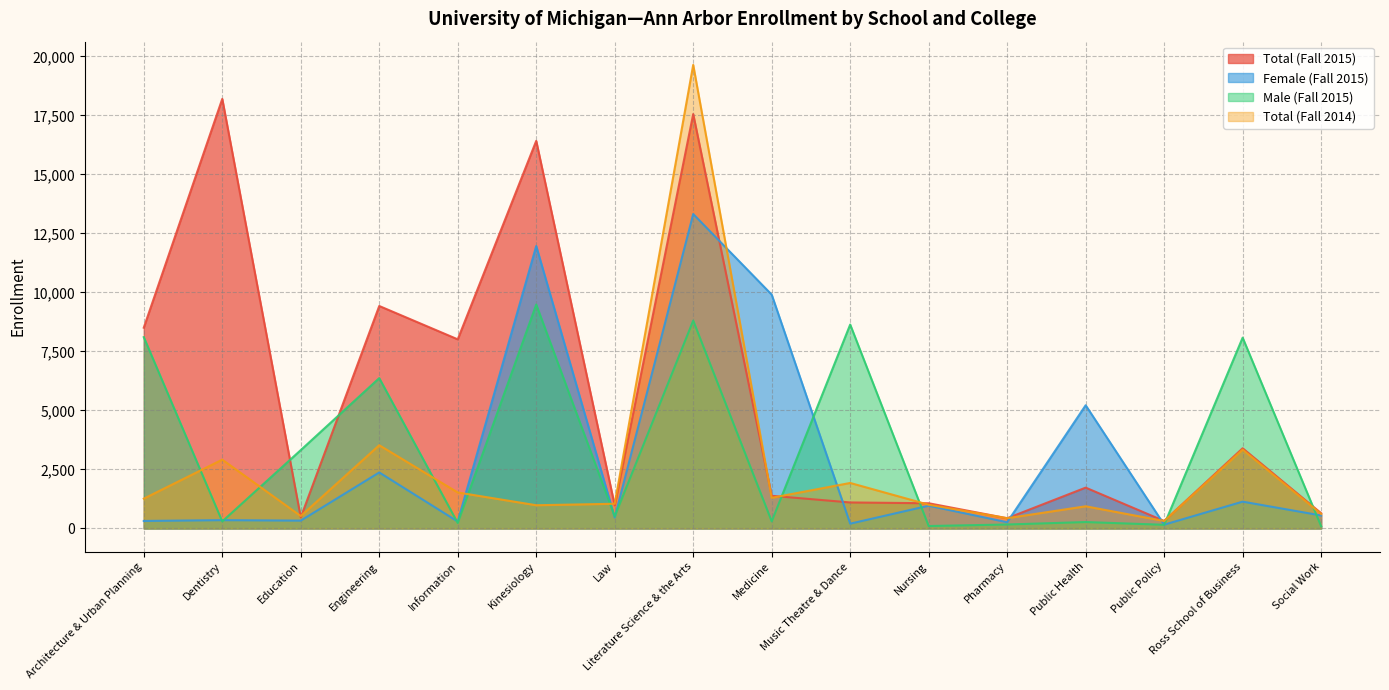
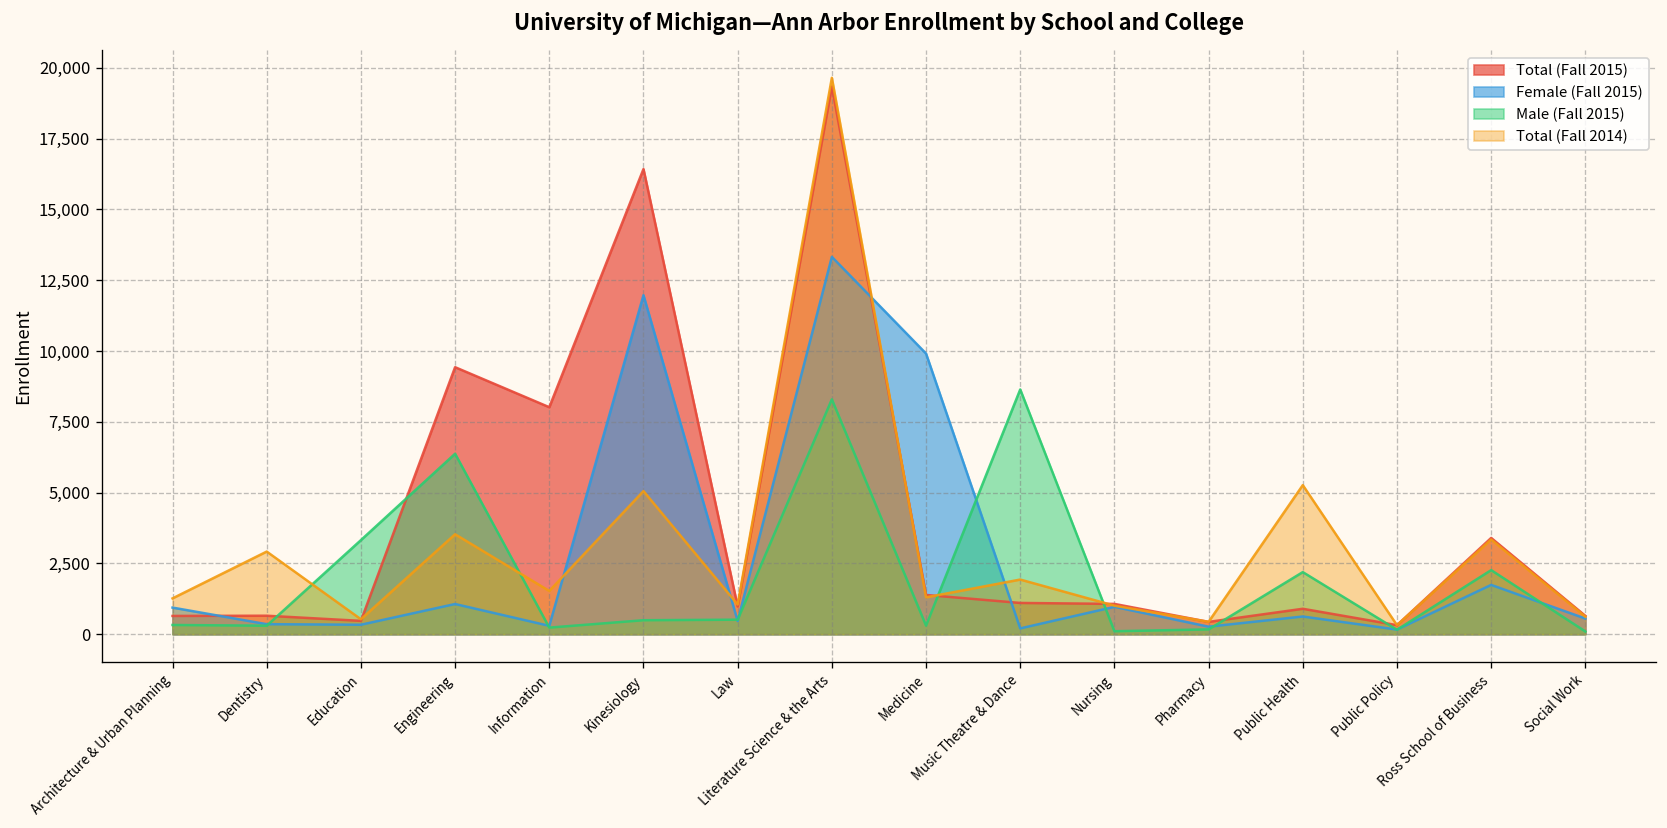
  {
    "Total (Fall 2015)": {
-     "Architecture & Urban Planning": "8,500",
-     "Dentistry": "18,200",
+     "Architecture & Urban Planning": "600",
+     "Dentistry": "700",
      "Engineering": "9,400",
      "Information": "8,000",
      "Kinesiology": "16,400",
-     "Literature Science & the Arts": "17,600",
+     "Literature Science & the Arts": "19,300",
      "Music Theatre & Dance": "1,100",
-     "Public Health": "1,700"
+     "Public Health": "900"
    },
    "Female (Fall 2015)": {
-     "Architecture & Urban Planning": "300",
+     "Architecture & Urban Planning": "900",
      "Education": "300",
-     "Engineering": "2,400",
+     "Engineering": "1,100",
      "Kinesiology": "12,000",
      "Literature Science & the Arts": "13,300",
      "Medicine": "9,900",
      "Music Theatre & Dance": "200",
-     "Public Health": "5,200",
-     "Ross School of Business": "1,100"
+     "Public Health": "600",
+     "Ross School of Business": "1,700"
    },
    "Male (Fall 2015)": {
-     "Architecture & Urban Planning": "8,100",
+     "Architecture & Urban Planning": "300",
      "Education": "3,300",
      "Engineering": "6,400",
-     "Kinesiology": "9,500",
-     "Literature Science & the Arts": "8,800",
+     "Kinesiology": "500",
+     "Literature Science & the Arts": "8,300",
      "Medicine": "300",
      "Music Theatre & Dance": "8,600",
      "Nursing": "100",
-     "Public Health": "300",
-     "Ross School of Business": "8,100",
+     "Public Health": "2,200",
+     "Ross School of Business": "2,300",
      "Social Work": "100"
    },
    "Total (Fall 2014)": {
      "Architecture & Urban Planning": "1,300",
      "Dentistry": "2,900",
      "Engineering": "3,500",
      "Information": "1,500",
-     "Kinesiology": "1,000",
+     "Kinesiology": "5,100",
      "Literature Science & the Arts": "19,600",
      "Music Theatre & Dance": "1,900",
-     "Public Health": "900"
+     "Public Health": "5,300"
    }
  }
